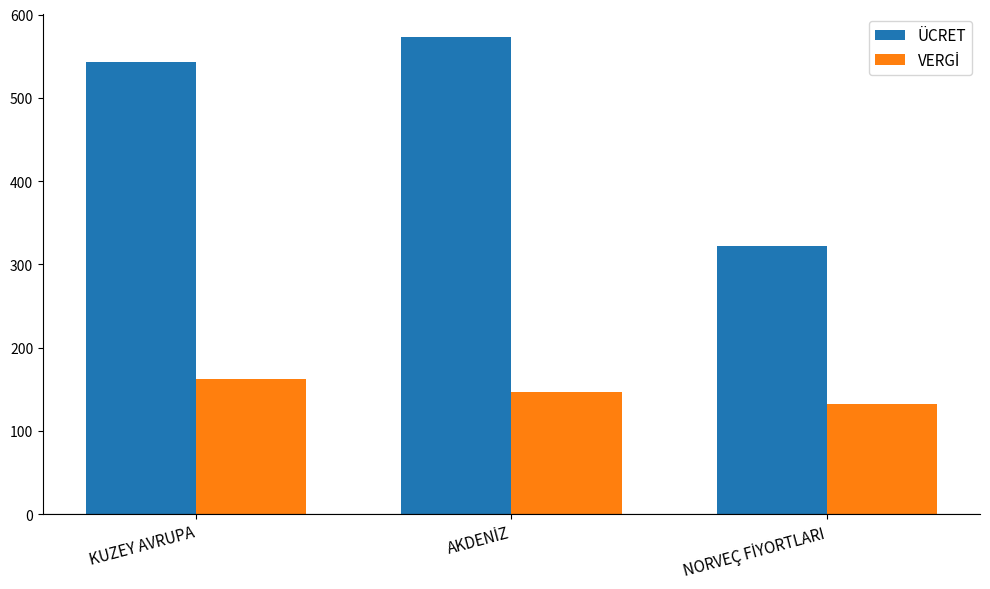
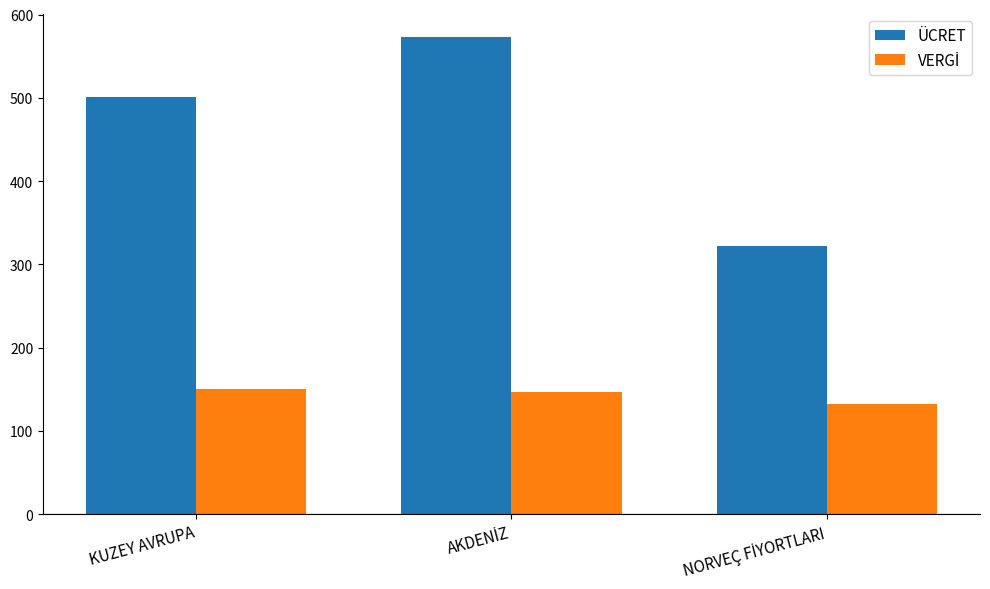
  {
    "ÜCRET": {
-     "KUZEY AVRUPA": 540,
+     "KUZEY AVRUPA": 500,
      "AKDENİZ": 570,
      "NORVEÇ FİYORTLARI": 320
    },
    "VERGİ": {
-     "KUZEY AVRUPA": 160,
+     "KUZEY AVRUPA": 150,
      "AKDENİZ": 150,
      "NORVEÇ FİYORTLARI": 130
    }
  }
